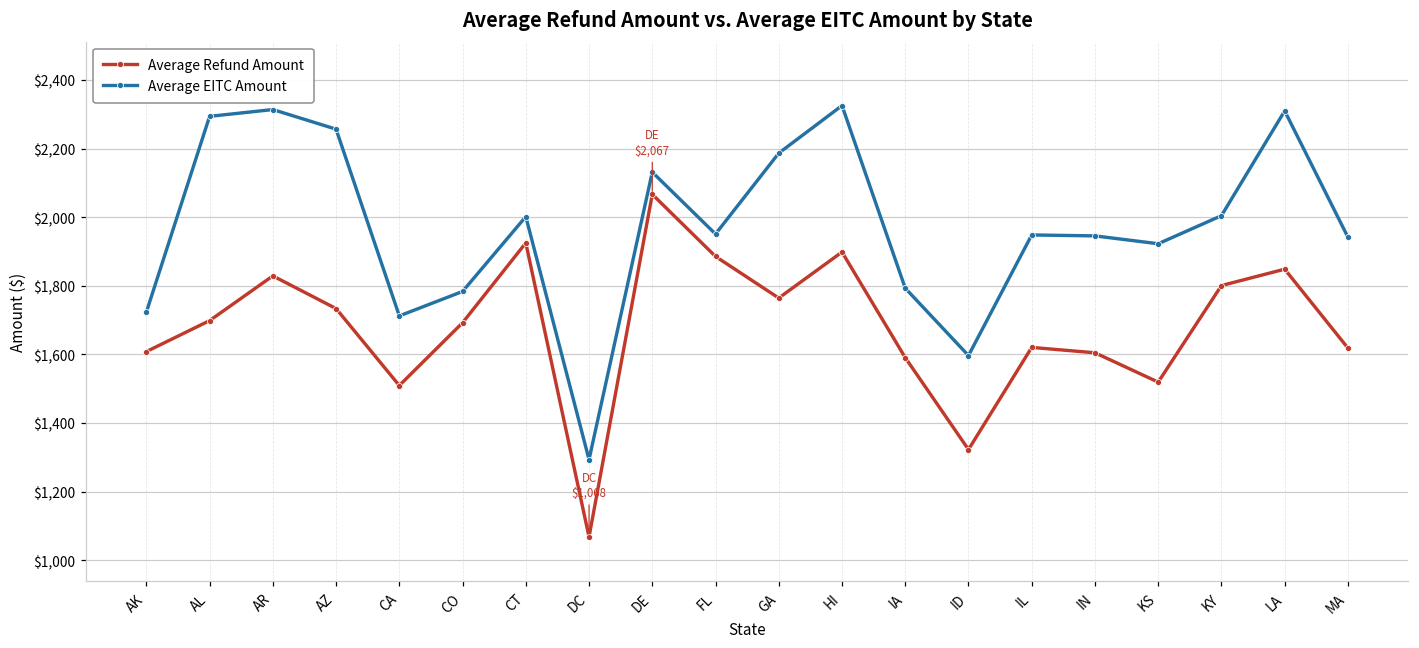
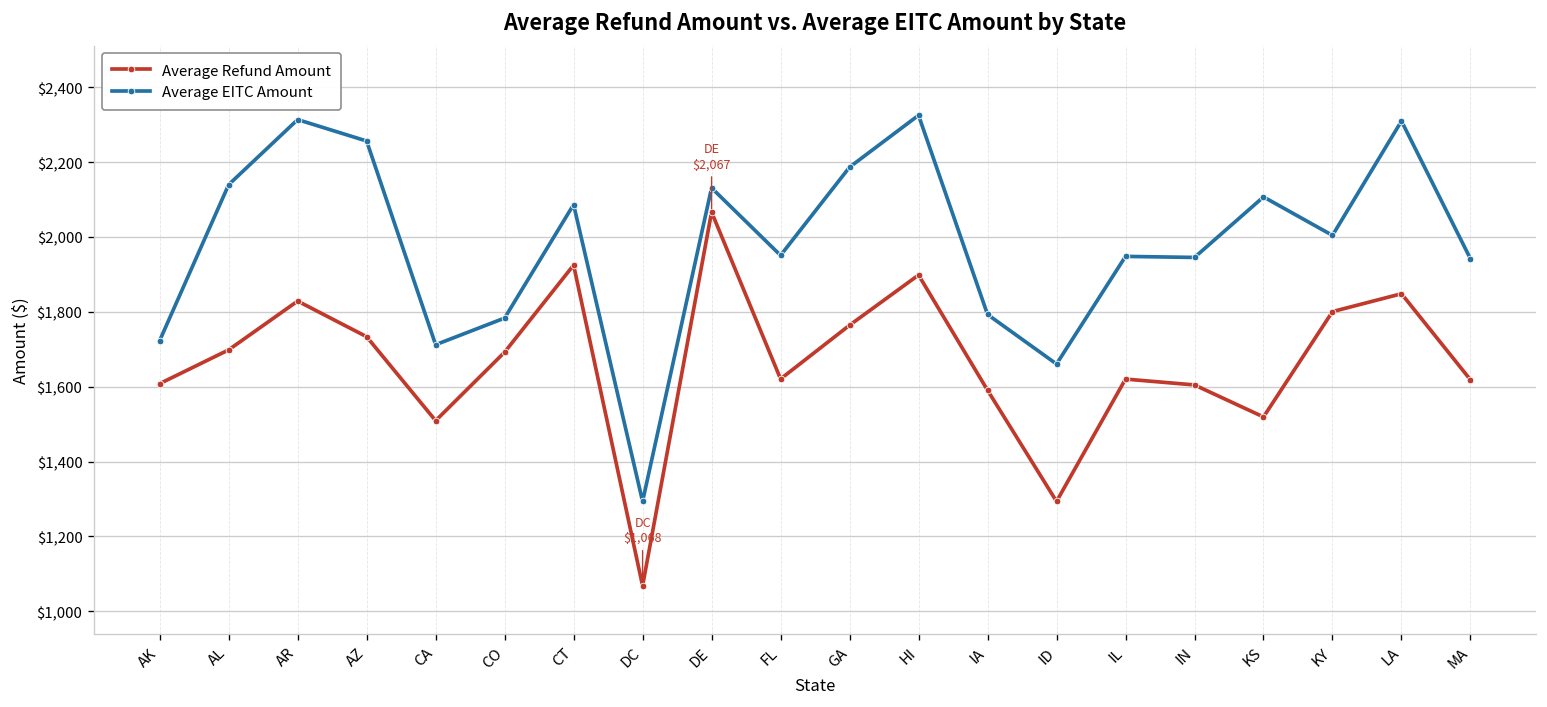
  {
    "Average Refund Amount": {
      "AK": "$1,610",
      "AL": "$1,700",
      "AR": "$1,830",
      "AZ": "$1,730",
      "CA": "$1,510",
      "CO": "$1,690",
      "CT": "$1,920",
-     "FL": "$1,890",
+     "FL": "$1,620",
      "GA": "$1,760",
      "HI": "$1,900",
      "IA": "$1,590",
-     "ID": "$1,320",
+     "ID": "$1,290",
      "IL": "$1,620",
      "IN": "$1,600",
      "KS": "$1,520",
      "KY": "$1,800",
      "LA": "$1,850",
      "MA": "$1,620"
    },
    "Average EITC Amount": {
      "AK": "$1,720",
-     "AL": "$2,290",
+     "AL": "$2,140",
      "AR": "$2,310",
      "AZ": "$2,260",
      "CA": "$1,710",
      "CO": "$1,780",
-     "CT": "$2,000",
+     "CT": "$2,090",
      "DC": "$1,290",
      "FL": "$1,950",
      "GA": "$2,190",
      "HI": "$2,330",
      "IA": "$1,790",
-     "ID": "$1,600",
+     "ID": "$1,660",
      "IL": "$1,950",
      "IN": "$1,950",
-     "KS": "$1,920",
+     "KS": "$2,110",
      "KY": "$2,000",
      "LA": "$2,310",
      "MA": "$1,940"
    }
  }
